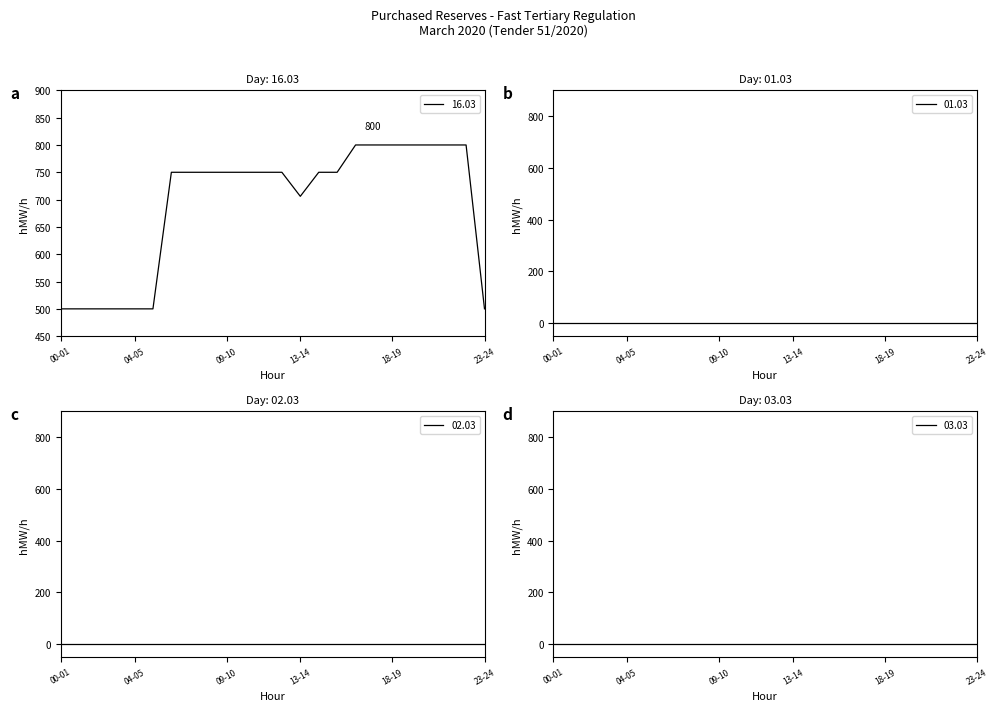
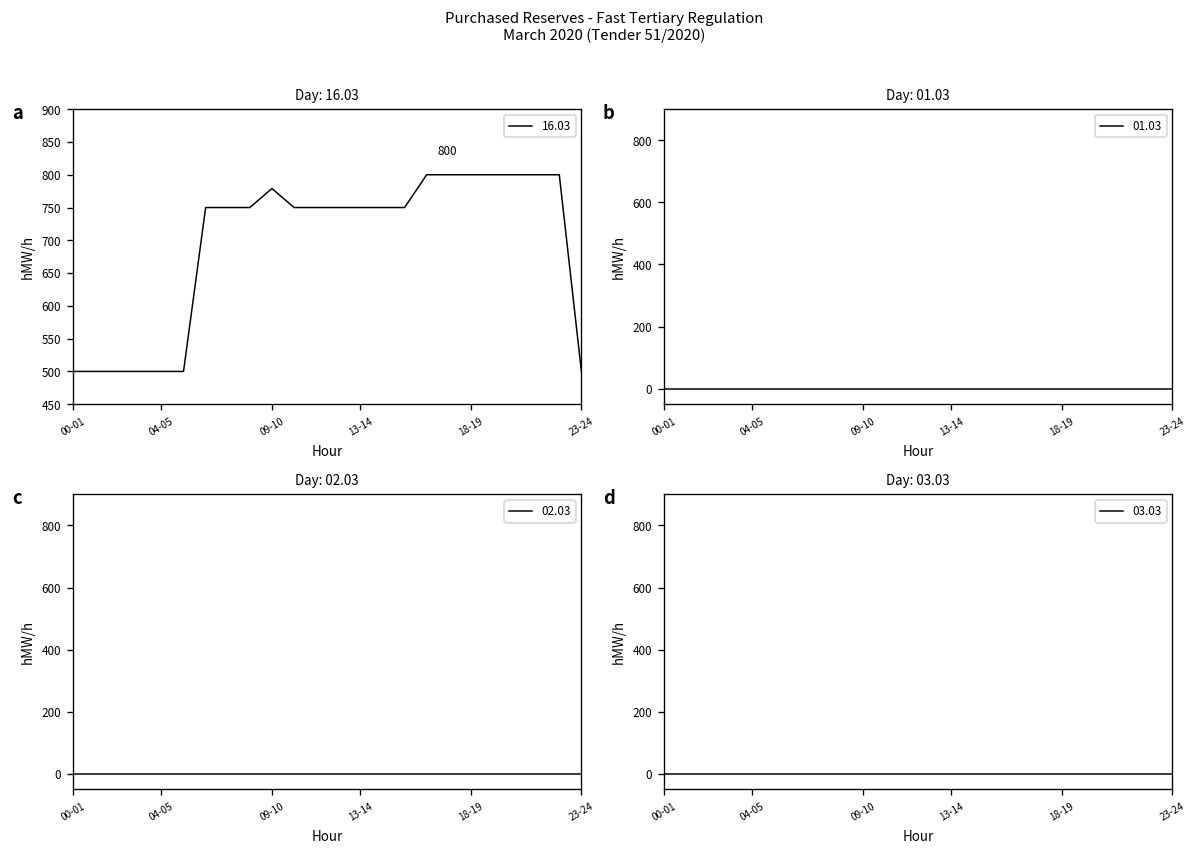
  {
    "Day: 16.03": {
      "00-01": 500,
      "04-05": 500,
-     "09-10": 750,
-     "13-14": 710,
+     "09-10": 780,
+     "13-14": 750,
      "23-24": 500
    },
    "Day: 01.03": {
      "00-01": 0,
      "04-05": 0,
      "09-10": 0,
      "13-14": 0,
      "18-19": 0,
      "23-24": 0
    },
    "Day: 02.03": {
      "00-01": 0,
      "04-05": 0,
      "09-10": 0,
      "13-14": 0,
      "18-19": 0,
      "23-24": 0
    },
    "Day: 03.03": {
      "00-01": 0,
      "04-05": 0,
      "09-10": 0,
      "13-14": 0,
      "18-19": 0,
      "23-24": 0
    }
  }
